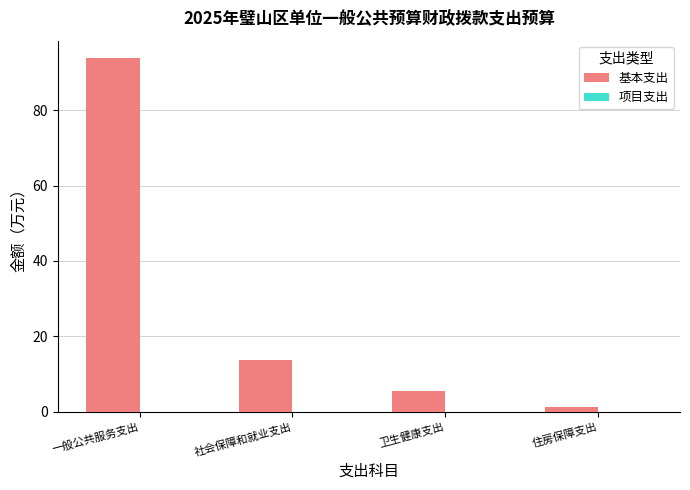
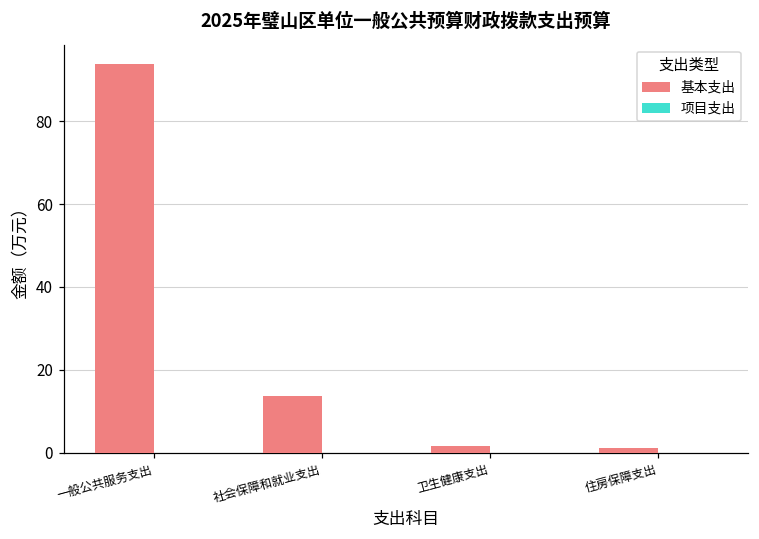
  {
    "基本支出": {
      "一般公共服务支出": 94,
      "社会保障和就业支出": 14,
-     "卫生健康支出": 5,
+     "卫生健康支出": 2,
      "住房保障支出": 1
    },
    "项目支出": {
      "一般公共服务支出": 0,
      "社会保障和就业支出": 0,
      "卫生健康支出": 0,
      "住房保障支出": 0
    }
  }
